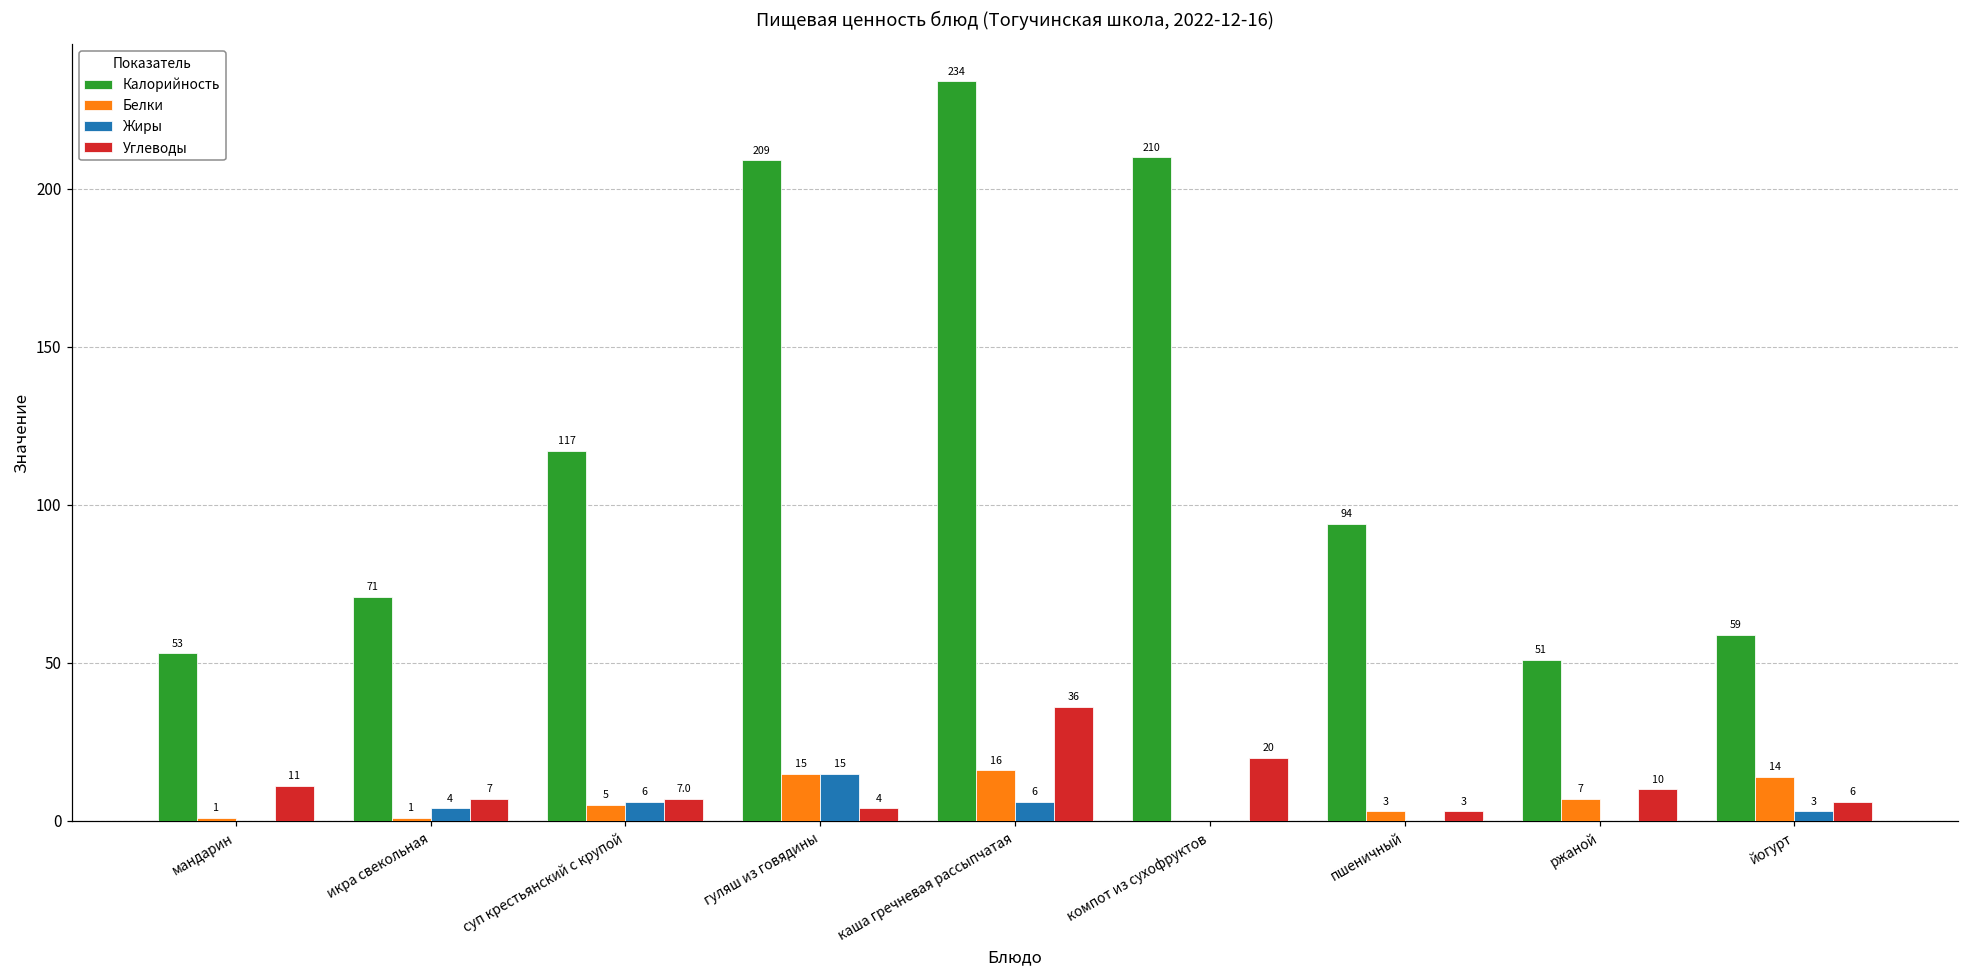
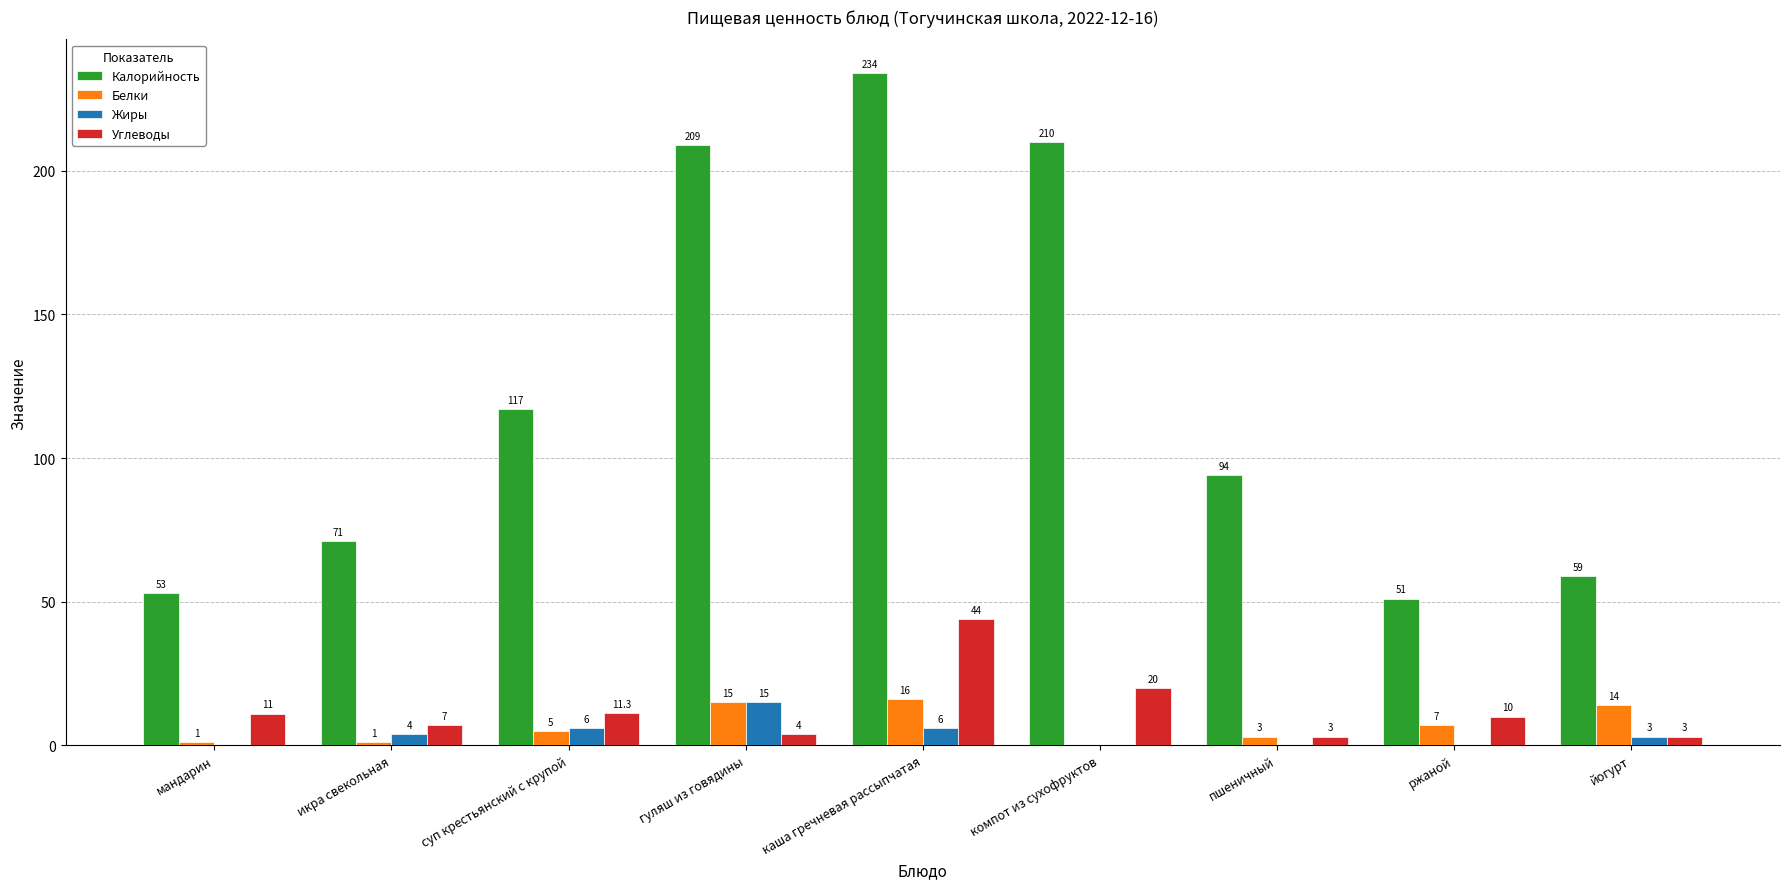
  {
    "Калорийность": {
      "мандарин": 53,
      "икра свекольная": 71,
      "суп крестьянский с крупой": 117,
      "гуляш из говядины": 209,
      "каша гречневая рассыпчатая": 234,
      "компот из сухофруктов": 210,
      "пшеничный": 94,
      "ржаной": 51,
      "йогурт": 59
    },
    "Белки": {
      "мандарин": 1,
      "икра свекольная": 1,
      "суп крестьянский с крупой": 5,
      "гуляш из говядины": 15,
      "каша гречневая рассыпчатая": 16,
      "пшеничный": 3,
      "ржаной": 7,
      "йогурт": 14
    },
    "Жиры": {
      "икра свекольная": 4,
      "суп крестьянский с крупой": 6,
      "гуляш из говядины": 15,
      "каша гречневая рассыпчатая": 6,
      "йогурт": 3
    },
    "Углеводы": {
      "мандарин": 11,
      "икра свекольная": 7,
-     "суп крестьянский с крупой": 7.0,
+     "суп крестьянский с крупой": 11.3,
      "гуляш из говядины": 4,
-     "каша гречневая рассыпчатая": 36,
+     "каша гречневая рассыпчатая": 44,
      "компот из сухофруктов": 20,
      "пшеничный": 3,
      "ржаной": 10,
-     "йогурт": 6
+     "йогурт": 3
    }
  }
